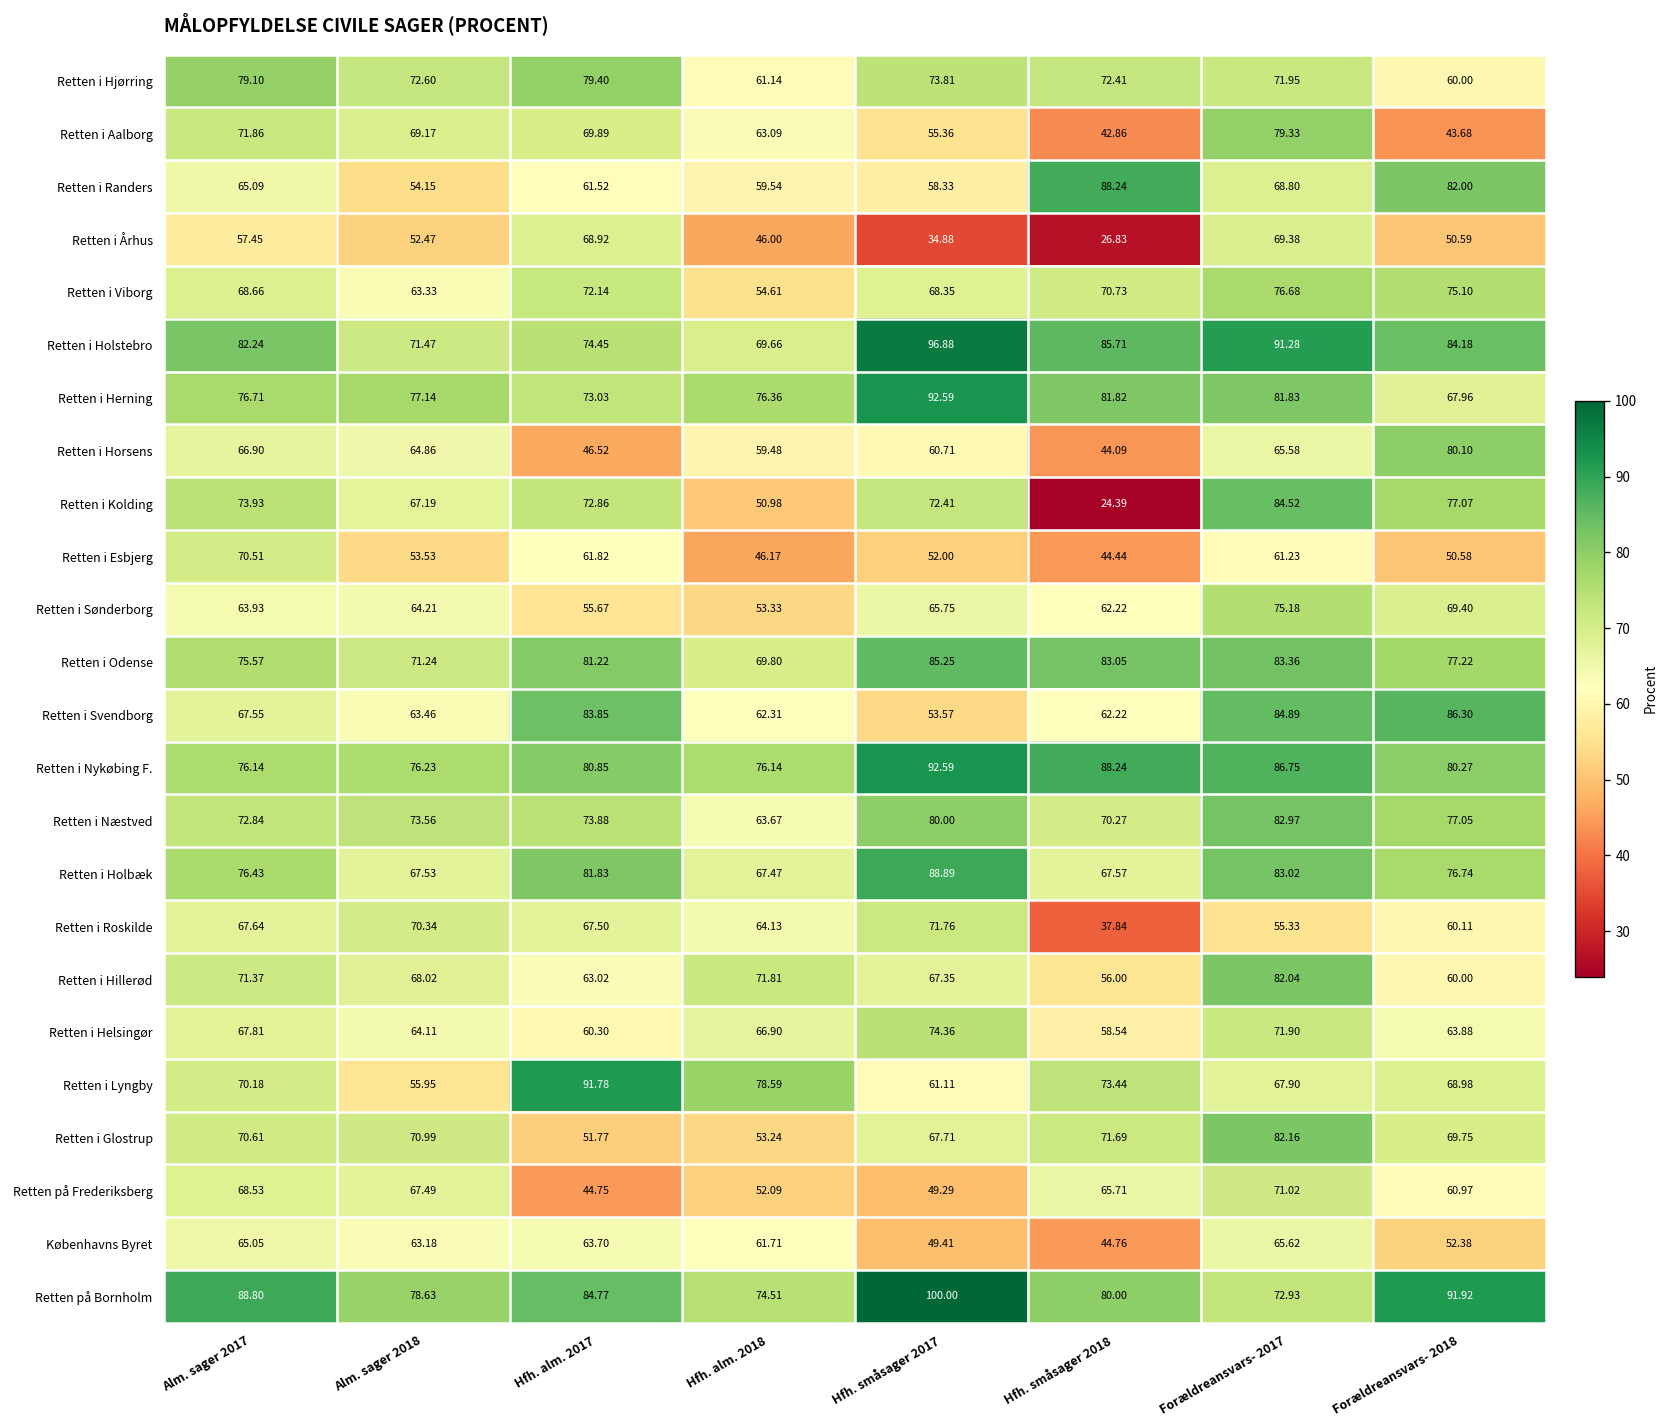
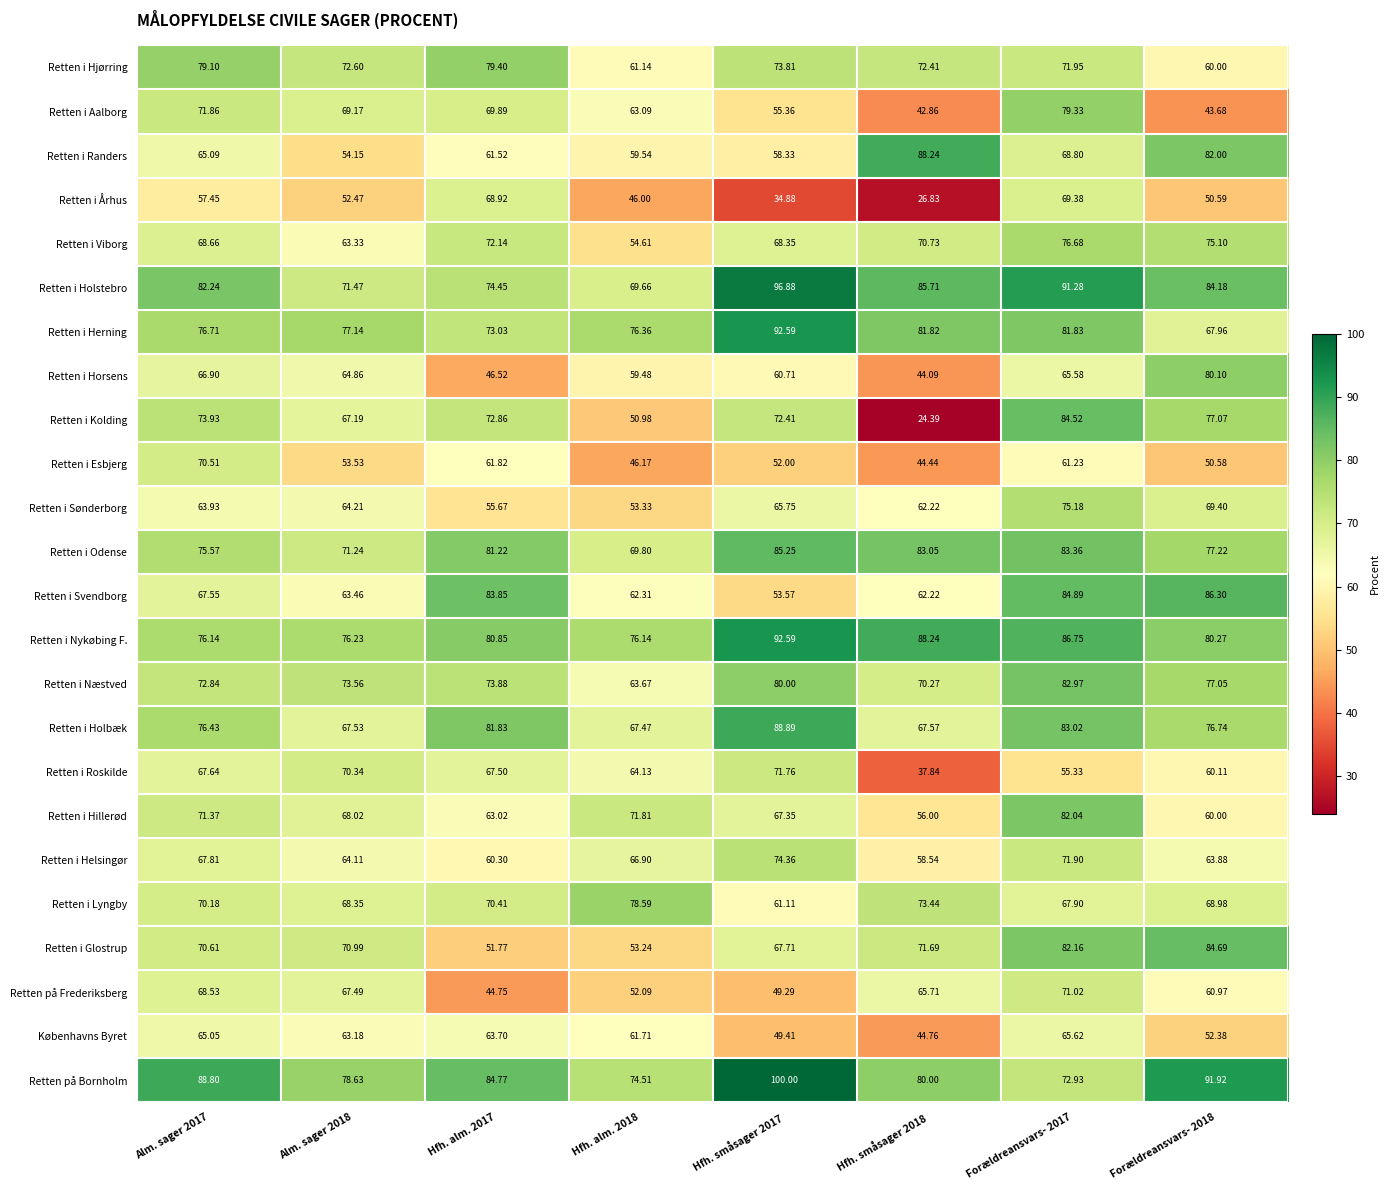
  {
    "Retten i Hjørring": {
      "Alm. sager 2017": 79.10,
      "Alm. sager 2018": 72.60,
      "Hfh. alm. 2017": 79.40,
      "Hfh. alm. 2018": 61.14,
      "Hfh. småsager 2017": 73.81,
      "Hfh. småsager 2018": 72.41,
      "Forældreansvars- 2017": 71.95,
      "Forældreansvars- 2018": 60.00
    },
    "Retten i Aalborg": {
      "Alm. sager 2017": 71.86,
      "Alm. sager 2018": 69.17,
      "Hfh. alm. 2017": 69.89,
      "Hfh. alm. 2018": 63.09,
      "Hfh. småsager 2017": 55.36,
      "Hfh. småsager 2018": 42.86,
      "Forældreansvars- 2017": 79.33,
      "Forældreansvars- 2018": 43.68
    },
    "Retten i Randers": {
      "Alm. sager 2017": 65.09,
      "Alm. sager 2018": 54.15,
      "Hfh. alm. 2017": 61.52,
      "Hfh. alm. 2018": 59.54,
      "Hfh. småsager 2017": 58.33,
      "Hfh. småsager 2018": 88.24,
      "Forældreansvars- 2017": 68.80,
      "Forældreansvars- 2018": 82.00
    },
    "Retten i Århus": {
      "Alm. sager 2017": 57.45,
      "Alm. sager 2018": 52.47,
      "Hfh. alm. 2017": 68.92,
      "Hfh. alm. 2018": 46.00,
      "Hfh. småsager 2017": 34.88,
      "Hfh. småsager 2018": 26.83,
      "Forældreansvars- 2017": 69.38,
      "Forældreansvars- 2018": 50.59
    },
    "Retten i Viborg": {
      "Alm. sager 2017": 68.66,
      "Alm. sager 2018": 63.33,
      "Hfh. alm. 2017": 72.14,
      "Hfh. alm. 2018": 54.61,
      "Hfh. småsager 2017": 68.35,
      "Hfh. småsager 2018": 70.73,
      "Forældreansvars- 2017": 76.68,
      "Forældreansvars- 2018": 75.10
    },
    "Retten i Holstebro": {
      "Alm. sager 2017": 82.24,
      "Alm. sager 2018": 71.47,
      "Hfh. alm. 2017": 74.45,
      "Hfh. alm. 2018": 69.66,
      "Hfh. småsager 2017": 96.88,
      "Hfh. småsager 2018": 85.71,
      "Forældreansvars- 2017": 91.28,
      "Forældreansvars- 2018": 84.18
    },
    "Retten i Herning": {
      "Alm. sager 2017": 76.71,
      "Alm. sager 2018": 77.14,
      "Hfh. alm. 2017": 73.03,
      "Hfh. alm. 2018": 76.36,
      "Hfh. småsager 2017": 92.59,
      "Hfh. småsager 2018": 81.82,
      "Forældreansvars- 2017": 81.83,
      "Forældreansvars- 2018": 67.96
    },
    "Retten i Horsens": {
      "Alm. sager 2017": 66.90,
      "Alm. sager 2018": 64.86,
      "Hfh. alm. 2017": 46.52,
      "Hfh. alm. 2018": 59.48,
      "Hfh. småsager 2017": 60.71,
      "Hfh. småsager 2018": 44.09,
      "Forældreansvars- 2017": 65.58,
      "Forældreansvars- 2018": 80.10
    },
    "Retten i Kolding": {
      "Alm. sager 2017": 73.93,
      "Alm. sager 2018": 67.19,
      "Hfh. alm. 2017": 72.86,
      "Hfh. alm. 2018": 50.98,
      "Hfh. småsager 2017": 72.41,
      "Hfh. småsager 2018": 24.39,
      "Forældreansvars- 2017": 84.52,
      "Forældreansvars- 2018": 77.07
    },
    "Retten i Esbjerg": {
      "Alm. sager 2017": 70.51,
      "Alm. sager 2018": 53.53,
      "Hfh. alm. 2017": 61.82,
      "Hfh. alm. 2018": 46.17,
      "Hfh. småsager 2017": 52.00,
      "Hfh. småsager 2018": 44.44,
      "Forældreansvars- 2017": 61.23,
      "Forældreansvars- 2018": 50.58
    },
    "Retten i Sønderborg": {
      "Alm. sager 2017": 63.93,
      "Alm. sager 2018": 64.21,
      "Hfh. alm. 2017": 55.67,
      "Hfh. alm. 2018": 53.33,
      "Hfh. småsager 2017": 65.75,
      "Hfh. småsager 2018": 62.22,
      "Forældreansvars- 2017": 75.18,
      "Forældreansvars- 2018": 69.40
    },
    "Retten i Odense": {
      "Alm. sager 2017": 75.57,
      "Alm. sager 2018": 71.24,
      "Hfh. alm. 2017": 81.22,
      "Hfh. alm. 2018": 69.80,
      "Hfh. småsager 2017": 85.25,
      "Hfh. småsager 2018": 83.05,
      "Forældreansvars- 2017": 83.36,
      "Forældreansvars- 2018": 77.22
    },
    "Retten i Svendborg": {
      "Alm. sager 2017": 67.55,
      "Alm. sager 2018": 63.46,
      "Hfh. alm. 2017": 83.85,
      "Hfh. alm. 2018": 62.31,
      "Hfh. småsager 2017": 53.57,
      "Hfh. småsager 2018": 62.22,
      "Forældreansvars- 2017": 84.89,
      "Forældreansvars- 2018": 86.30
    },
    "Retten i Nykøbing F.": {
      "Alm. sager 2017": 76.14,
      "Alm. sager 2018": 76.23,
      "Hfh. alm. 2017": 80.85,
      "Hfh. alm. 2018": 76.14,
      "Hfh. småsager 2017": 92.59,
      "Hfh. småsager 2018": 88.24,
      "Forældreansvars- 2017": 86.75,
      "Forældreansvars- 2018": 80.27
    },
    "Retten i Næstved": {
      "Alm. sager 2017": 72.84,
      "Alm. sager 2018": 73.56,
      "Hfh. alm. 2017": 73.88,
      "Hfh. alm. 2018": 63.67,
      "Hfh. småsager 2017": 80.00,
      "Hfh. småsager 2018": 70.27,
      "Forældreansvars- 2017": 82.97,
      "Forældreansvars- 2018": 77.05
    },
    "Retten i Holbæk": {
      "Alm. sager 2017": 76.43,
      "Alm. sager 2018": 67.53,
      "Hfh. alm. 2017": 81.83,
      "Hfh. alm. 2018": 67.47,
      "Hfh. småsager 2017": 88.89,
      "Hfh. småsager 2018": 67.57,
      "Forældreansvars- 2017": 83.02,
      "Forældreansvars- 2018": 76.74
    },
    "Retten i Roskilde": {
      "Alm. sager 2017": 67.64,
      "Alm. sager 2018": 70.34,
      "Hfh. alm. 2017": 67.50,
      "Hfh. alm. 2018": 64.13,
      "Hfh. småsager 2017": 71.76,
      "Hfh. småsager 2018": 37.84,
      "Forældreansvars- 2017": 55.33,
      "Forældreansvars- 2018": 60.11
    },
    "Retten i Hillerød": {
      "Alm. sager 2017": 71.37,
      "Alm. sager 2018": 68.02,
      "Hfh. alm. 2017": 63.02,
      "Hfh. alm. 2018": 71.81,
      "Hfh. småsager 2017": 67.35,
      "Hfh. småsager 2018": 56.00,
      "Forældreansvars- 2017": 82.04,
      "Forældreansvars- 2018": 60.00
    },
    "Retten i Helsingør": {
      "Alm. sager 2017": 67.81,
      "Alm. sager 2018": 64.11,
      "Hfh. alm. 2017": 60.30,
      "Hfh. alm. 2018": 66.90,
      "Hfh. småsager 2017": 74.36,
      "Hfh. småsager 2018": 58.54,
      "Forældreansvars- 2017": 71.90,
      "Forældreansvars- 2018": 63.88
    },
    "Retten i Lyngby": {
      "Alm. sager 2017": 70.18,
-     "Alm. sager 2018": 55.95,
-     "Hfh. alm. 2017": 91.78,
+     "Alm. sager 2018": 68.35,
+     "Hfh. alm. 2017": 70.41,
      "Hfh. alm. 2018": 78.59,
      "Hfh. småsager 2017": 61.11,
      "Hfh. småsager 2018": 73.44,
      "Forældreansvars- 2017": 67.90,
      "Forældreansvars- 2018": 68.98
    },
    "Retten i Glostrup": {
      "Alm. sager 2017": 70.61,
      "Alm. sager 2018": 70.99,
      "Hfh. alm. 2017": 51.77,
      "Hfh. alm. 2018": 53.24,
      "Hfh. småsager 2017": 67.71,
      "Hfh. småsager 2018": 71.69,
      "Forældreansvars- 2017": 82.16,
-     "Forældreansvars- 2018": 69.75
+     "Forældreansvars- 2018": 84.69
    },
    "Retten på Frederiksberg": {
      "Alm. sager 2017": 68.53,
      "Alm. sager 2018": 67.49,
      "Hfh. alm. 2017": 44.75,
      "Hfh. alm. 2018": 52.09,
      "Hfh. småsager 2017": 49.29,
      "Hfh. småsager 2018": 65.71,
      "Forældreansvars- 2017": 71.02,
      "Forældreansvars- 2018": 60.97
    },
    "Københavns Byret": {
      "Alm. sager 2017": 65.05,
      "Alm. sager 2018": 63.18,
      "Hfh. alm. 2017": 63.70,
      "Hfh. alm. 2018": 61.71,
      "Hfh. småsager 2017": 49.41,
      "Hfh. småsager 2018": 44.76,
      "Forældreansvars- 2017": 65.62,
      "Forældreansvars- 2018": 52.38
    },
    "Retten på Bornholm": {
      "Alm. sager 2017": 88.80,
      "Alm. sager 2018": 78.63,
      "Hfh. alm. 2017": 84.77,
      "Hfh. alm. 2018": 74.51,
      "Hfh. småsager 2017": 100.00,
      "Hfh. småsager 2018": 80.00,
      "Forældreansvars- 2017": 72.93,
      "Forældreansvars- 2018": 91.92
    }
  }
